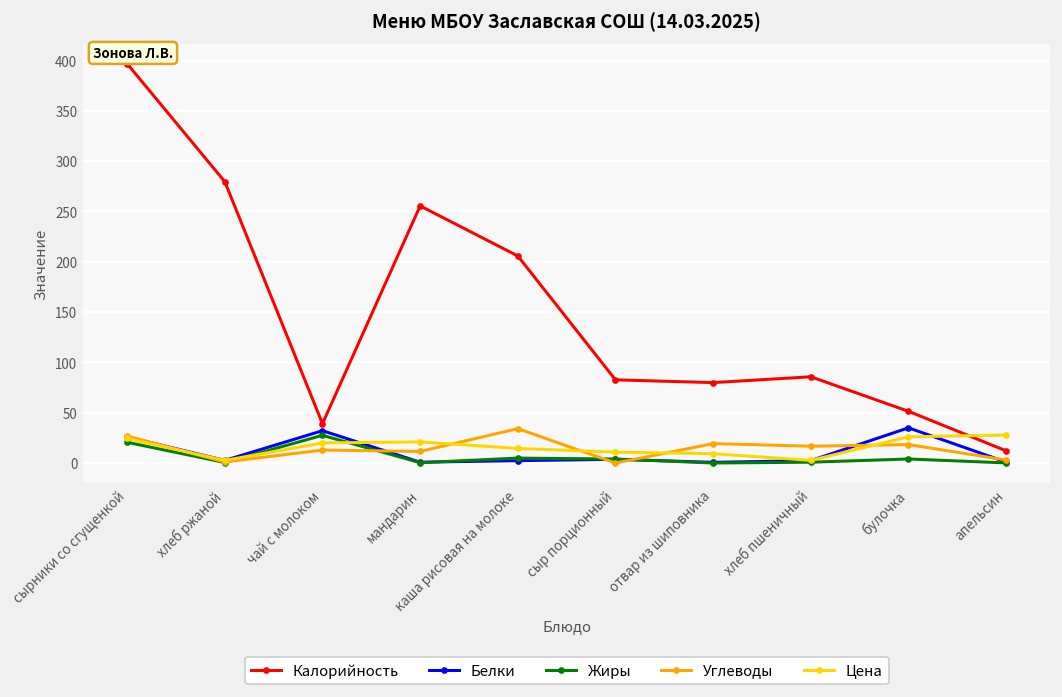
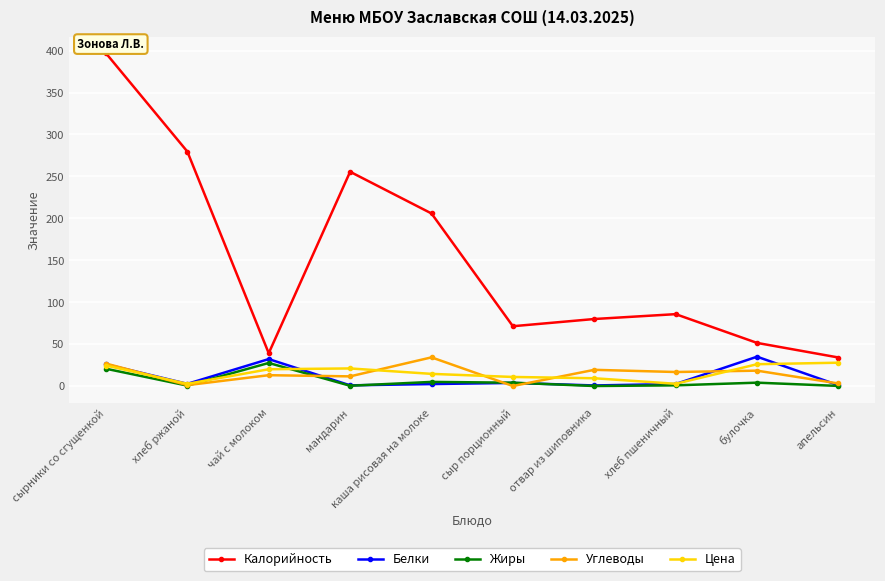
  {
    "Калорийность": {
      "хлеб ржаной": 280,
      "чай с молоком": 40,
      "мандарин": 260,
      "каша рисовая на молоке": 210,
-     "сыр порционный": 80,
+     "сыр порционный": 70,
      "отвар из шиповника": 80,
      "хлеб пшеничный": 90,
      "булочка": 50,
-     "апельсин": 10
+     "апельсин": 30
    },
    "Белки": {
      "чай с молоком": 30,
      "булочка": 30
    },
    "Жиры": {
      "сырники со сгущенкой": 20,
      "чай с молоком": 30,
      "булочка": 0
    }
  }
